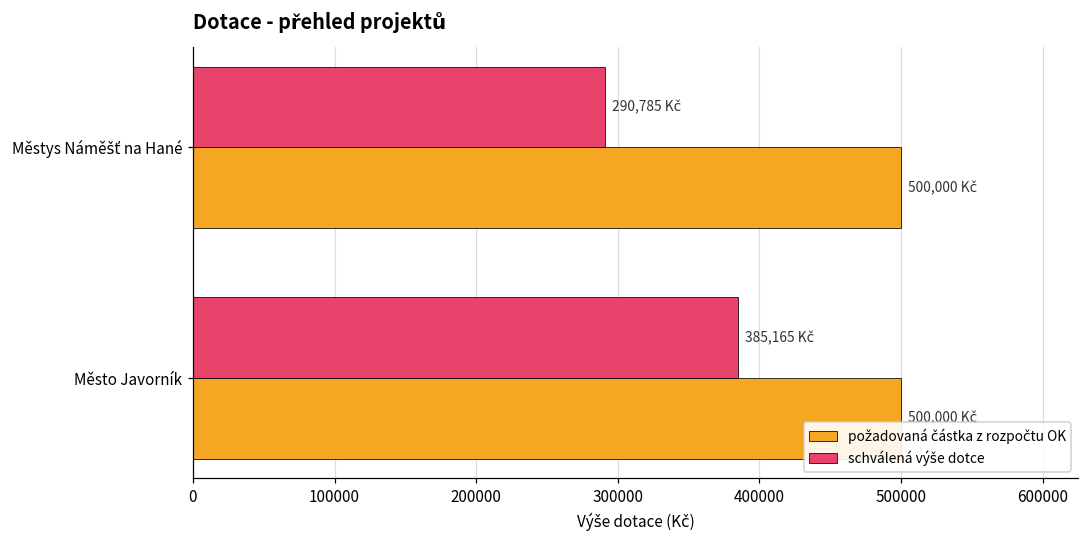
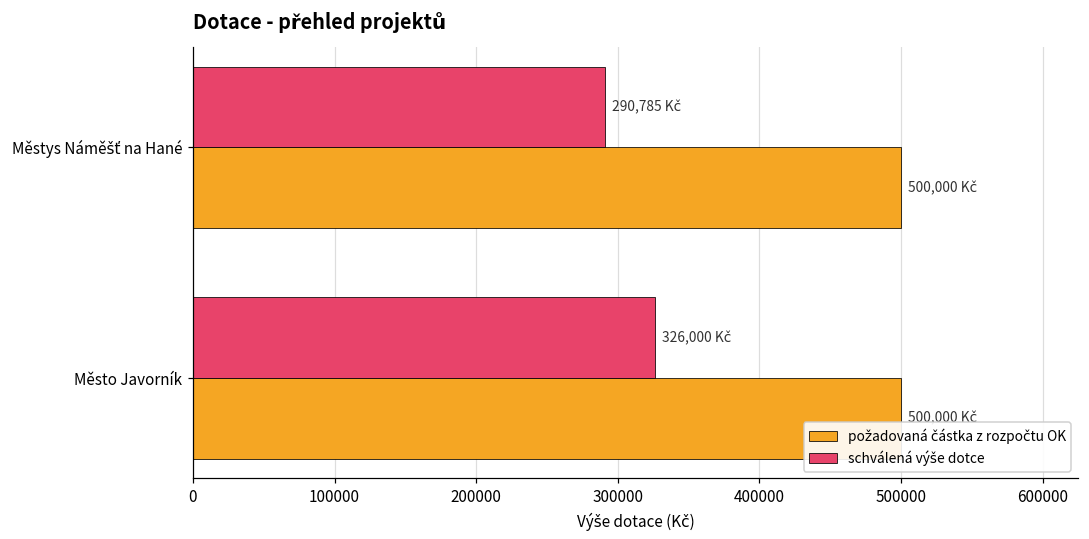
  {
    "požadovaná částka z rozpočtu OK": {
      "Městys Náměšť na Hané": "500,000"
    },
    "schválená výše dotce": {
      "Městys Náměšť na Hané": "290,785",
-     "Město Javorník": "385,165"
+     "Město Javorník": "326,000"
    }
  }
